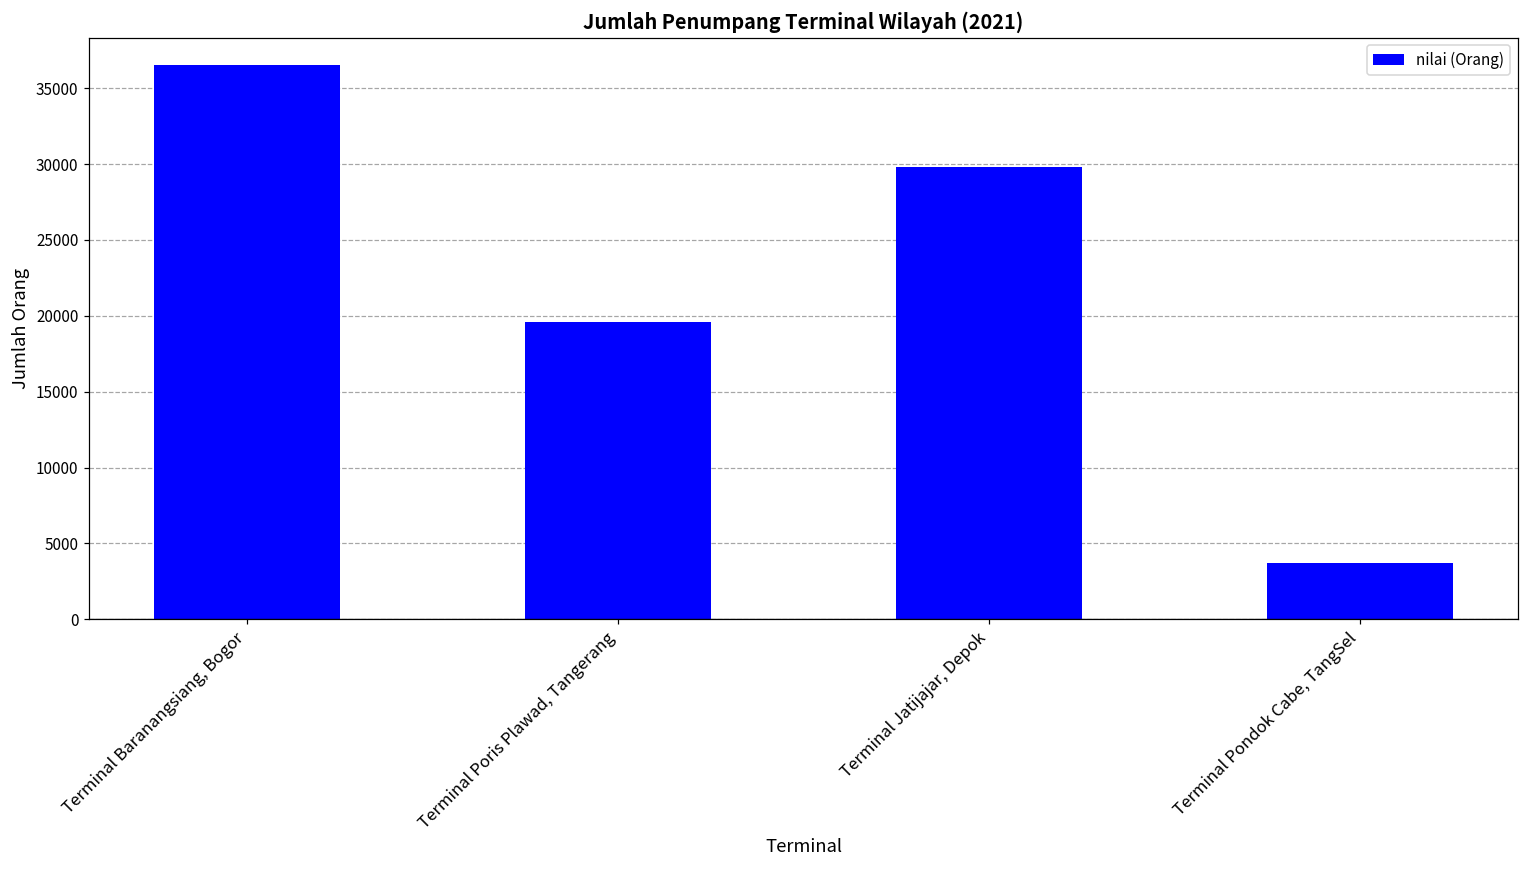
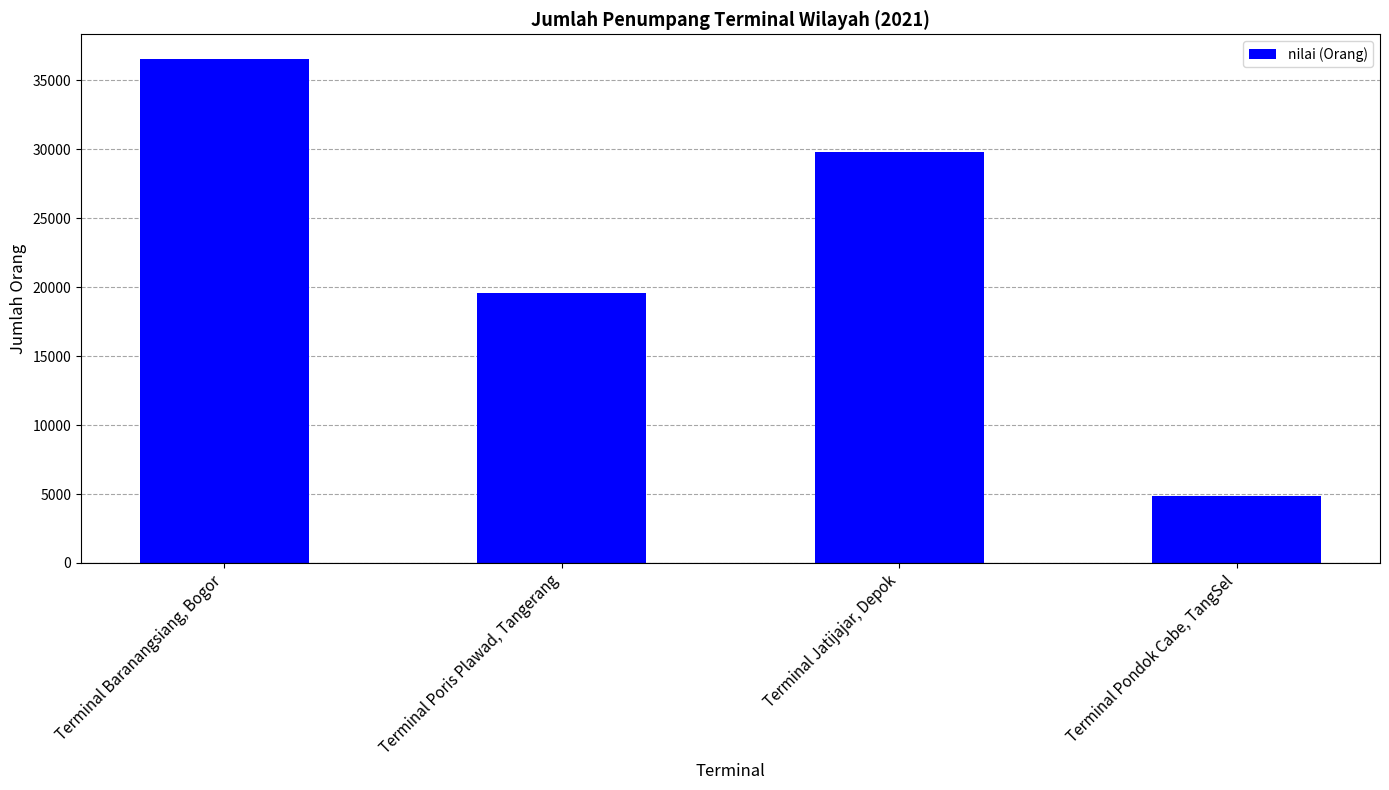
  {
    "Terminal Baranangsiang, Bogor": 36500,
    "Terminal Poris Plawad, Tangerang": 19600,
    "Terminal Jatijajar, Depok": 29800,
-   "Terminal Pondok Cabe, TangSel": 3700
+   "Terminal Pondok Cabe, TangSel": 4900
  }
